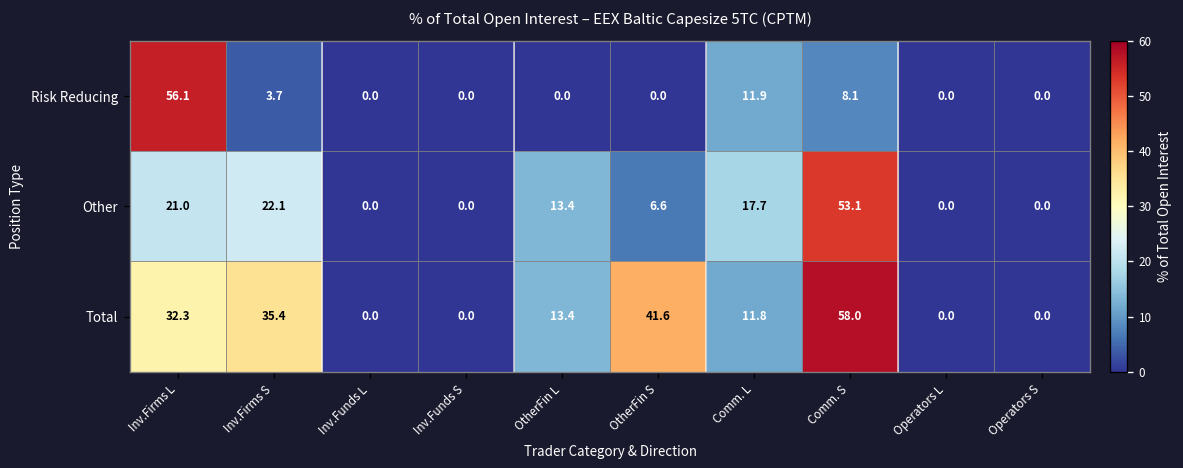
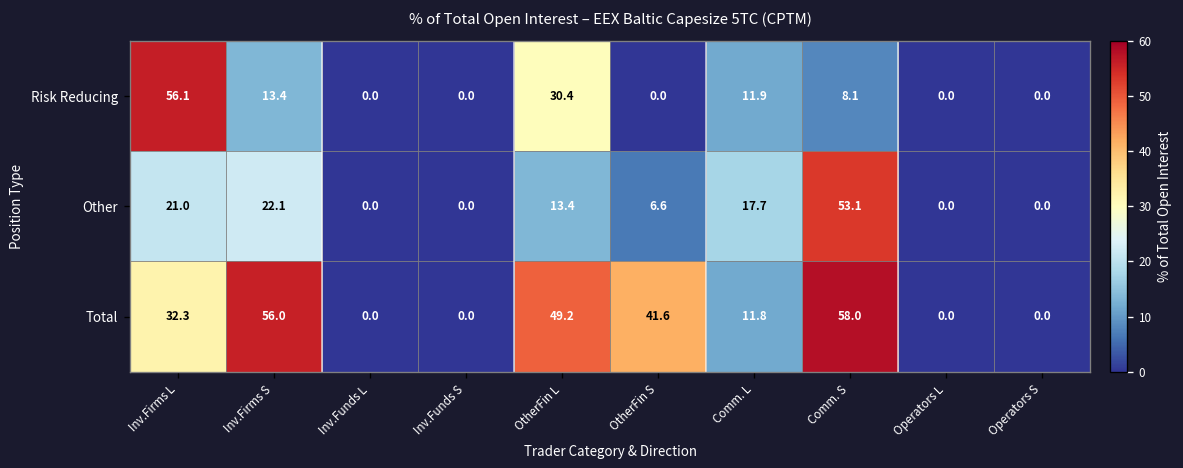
  {
    "Risk Reducing": {
      "Inv.Firms L": 56.1,
-     "Inv.Firms S": 3.7,
+     "Inv.Firms S": 13.4,
      "Inv.Funds L": 0.0,
      "Inv.Funds S": 0.0,
-     "OtherFin L": 0.0,
+     "OtherFin L": 30.4,
      "OtherFin S": 0.0,
      "Comm. L": 11.9,
      "Comm. S": 8.1,
      "Operators L": 0.0,
      "Operators S": 0.0
    },
    "Other": {
      "Inv.Firms L": 21.0,
      "Inv.Firms S": 22.1,
      "Inv.Funds L": 0.0,
      "Inv.Funds S": 0.0,
      "OtherFin L": 13.4,
      "OtherFin S": 6.6,
      "Comm. L": 17.7,
      "Comm. S": 53.1,
      "Operators L": 0.0,
      "Operators S": 0.0
    },
    "Total": {
      "Inv.Firms L": 32.3,
-     "Inv.Firms S": 35.4,
+     "Inv.Firms S": 56.0,
      "Inv.Funds L": 0.0,
      "Inv.Funds S": 0.0,
-     "OtherFin L": 13.4,
+     "OtherFin L": 49.2,
      "OtherFin S": 41.6,
      "Comm. L": 11.8,
      "Comm. S": 58.0,
      "Operators L": 0.0,
      "Operators S": 0.0
    }
  }
